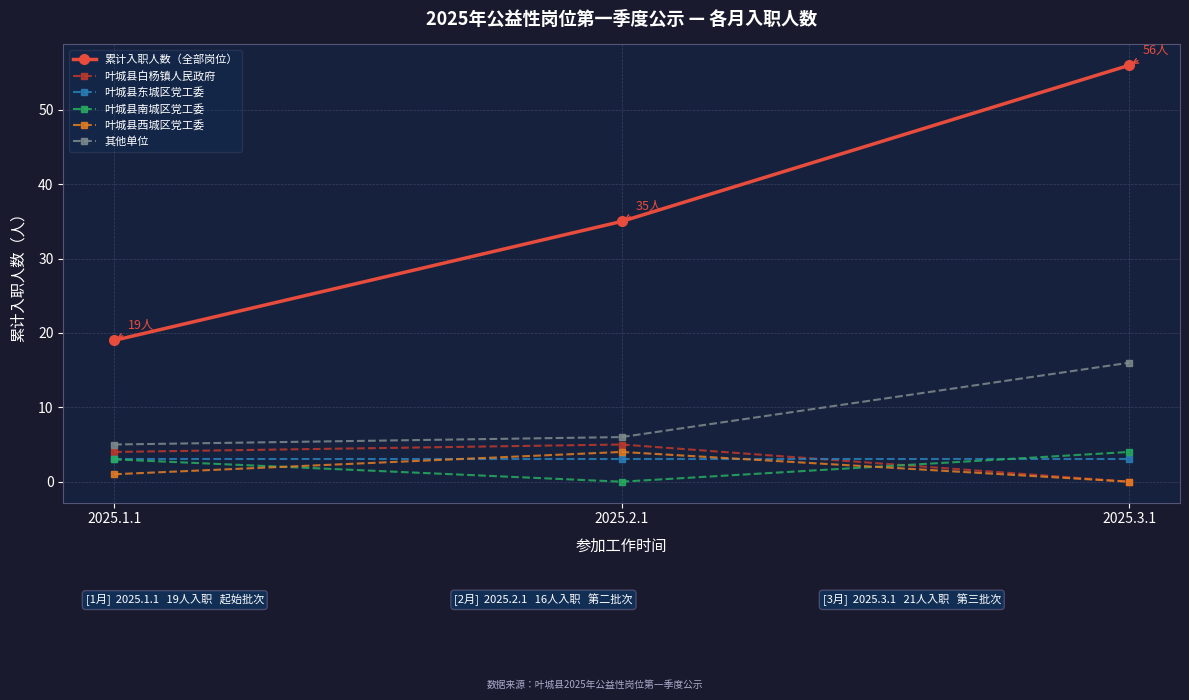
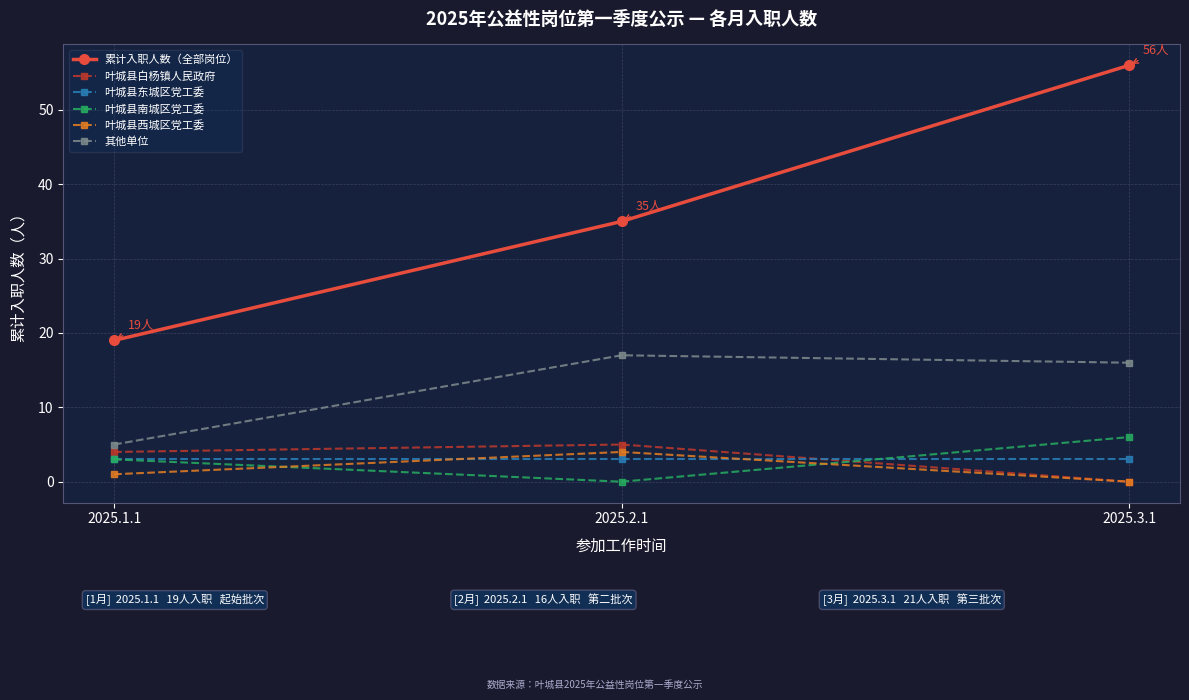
  {
    "叶城县东城区党工委": {
      "2025.2.1": 3,
      "2025.3.1": 3
    },
    "叶城县南城区党工委": {
      "2025.2.1": 0,
-     "2025.3.1": 4
+     "2025.3.1": 6
    },
    "其他单位": {
      "2025.1.1": 5,
-     "2025.2.1": 6,
+     "2025.2.1": 17,
      "2025.3.1": 16
    }
  }
